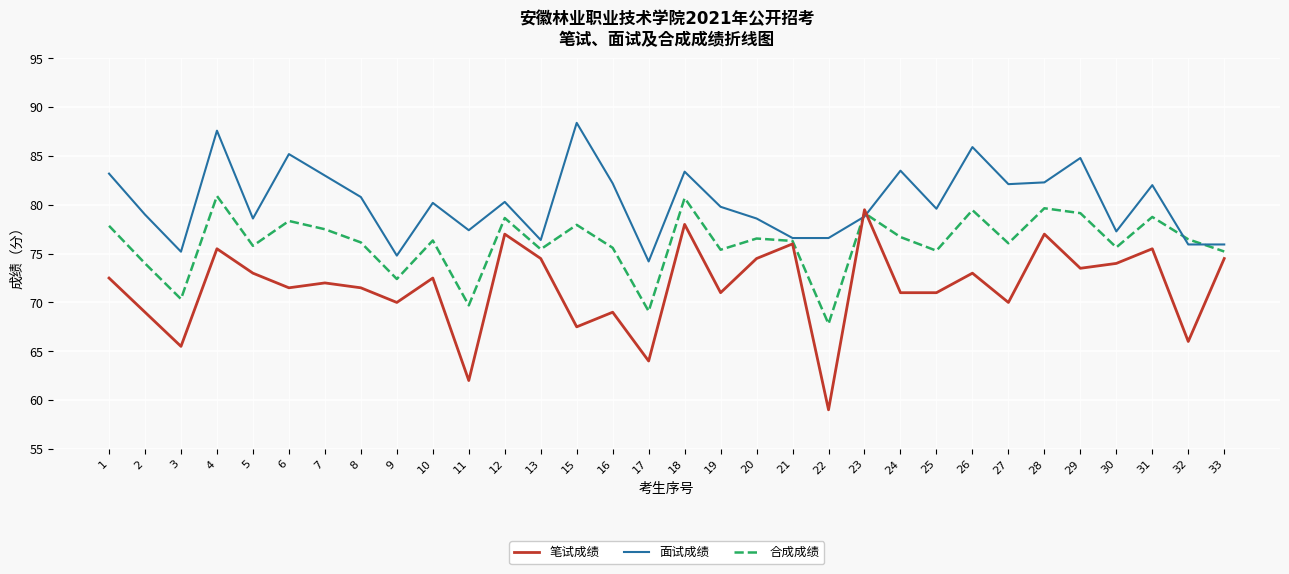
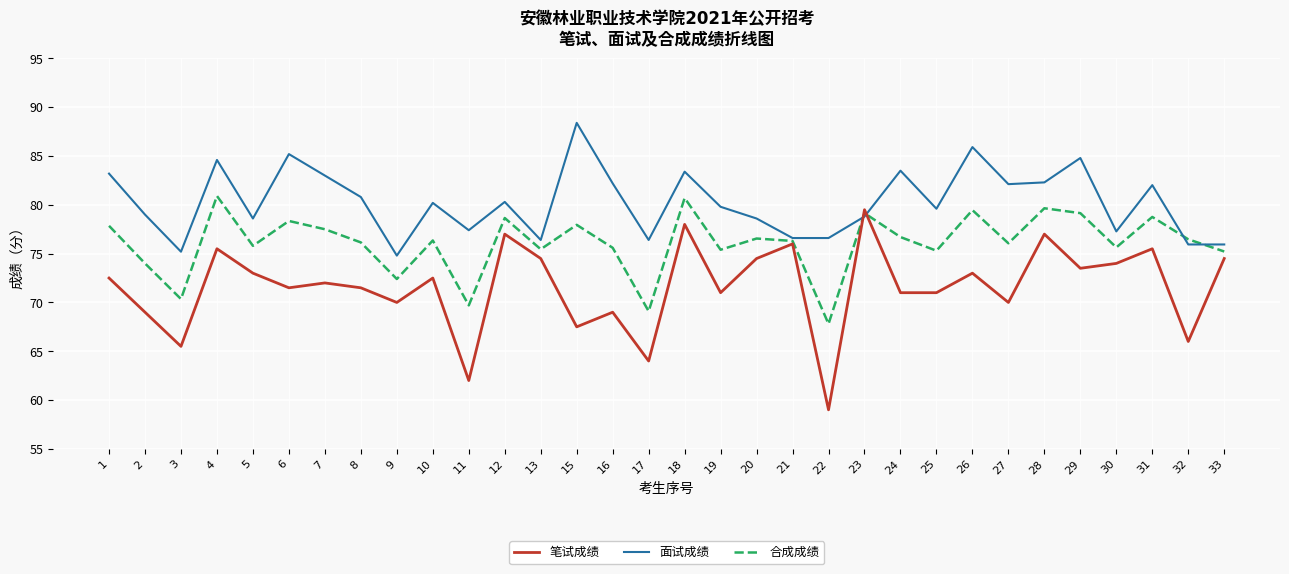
  {
    "笔试成绩": {
      "1": 73,
      "2": 69,
      "3": 66,
      "4": 76,
      "5": 73,
      "6": 72,
      "7": 72,
      "8": 72,
      "9": 70,
      "10": 73,
      "11": 62,
      "12": 77,
      "13": 75,
      "15": 68,
      "16": 69,
      "17": 64,
      "18": 78,
      "19": 71,
      "20": 75,
      "21": 76,
      "22": 59,
      "23": 80,
      "24": 71,
      "25": 71,
      "26": 73,
      "27": 70,
      "28": 77,
      "29": 74,
      "30": 74,
      "31": 76,
      "32": 66,
      "33": 75
    },
    "面试成绩": {
      "1": 83,
      "2": 79,
      "3": 75,
-     "4": 88,
+     "4": 85,
      "5": 79,
      "6": 85,
      "7": 83,
      "8": 81,
      "9": 75,
      "10": 80,
      "11": 77,
      "12": 80,
      "13": 76,
      "15": 88,
      "16": 82,
-     "17": 74,
+     "17": 76,
      "18": 83,
      "19": 80,
      "20": 79,
      "21": 77,
      "22": 77,
      "23": 79,
      "24": 84,
      "25": 80,
      "26": 86,
      "27": 82,
      "28": 82,
      "29": 85,
      "30": 77,
      "31": 82,
      "32": 76,
      "33": 76
    },
    "合成成绩": {
      "1": 78,
      "2": 74,
      "3": 70,
      "4": 81,
      "5": 76,
      "6": 78,
      "7": 78,
      "8": 76,
      "9": 72,
      "10": 76,
      "11": 70,
      "12": 79,
      "13": 75,
      "15": 78,
      "16": 76,
      "17": 69,
      "18": 81,
      "19": 75,
      "20": 77,
      "21": 76,
      "22": 68,
      "23": 79,
      "24": 77,
      "25": 75,
      "26": 79,
      "27": 76,
      "28": 80,
      "29": 79,
      "30": 76,
      "31": 79,
      "32": 76,
      "33": 75
    }
  }
